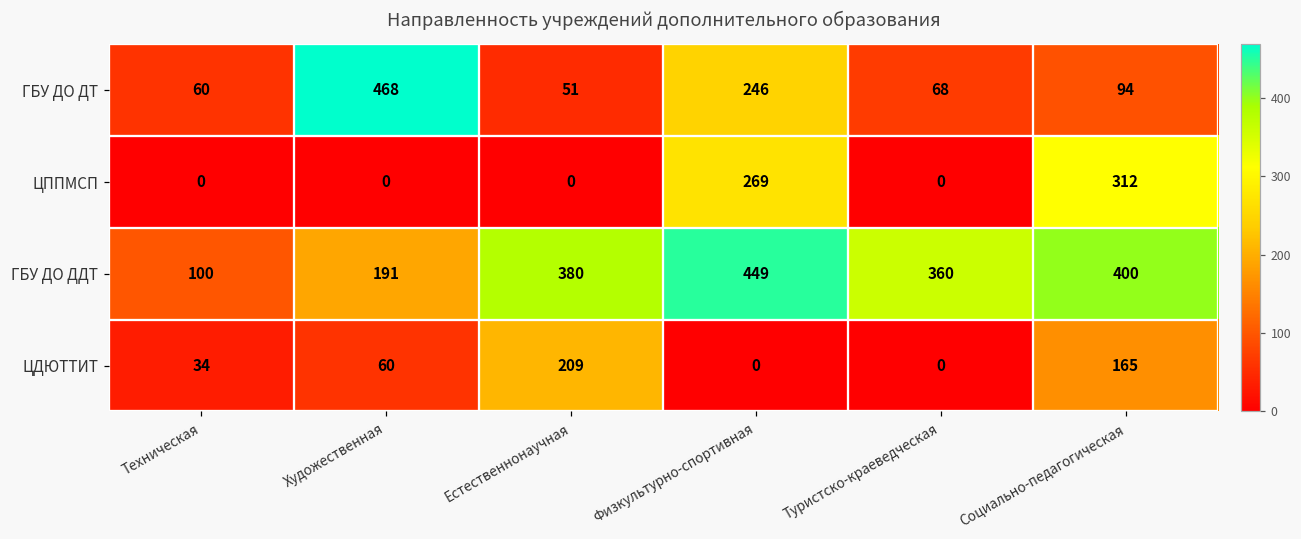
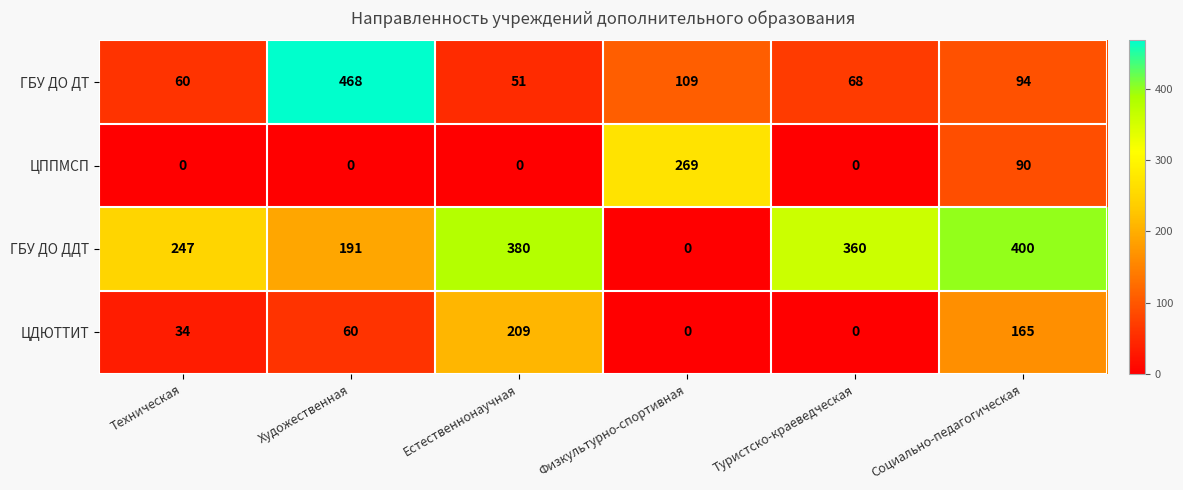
  {
    "ГБУ ДО ДТ": {
      "Техническая": 60,
      "Художественная": 468,
      "Естественнонаучная": 51,
-     "Физкультурно-спортивная": 246,
+     "Физкультурно-спортивная": 109,
      "Туристско-краеведческая": 68,
      "Социально-педагогическая": 94
    },
    "ЦППМСП": {
      "Техническая": 0,
      "Художественная": 0,
      "Естественнонаучная": 0,
      "Физкультурно-спортивная": 269,
      "Туристско-краеведческая": 0,
-     "Социально-педагогическая": 312
+     "Социально-педагогическая": 90
    },
    "ГБУ ДО ДДТ": {
-     "Техническая": 100,
+     "Техническая": 247,
      "Художественная": 191,
      "Естественнонаучная": 380,
-     "Физкультурно-спортивная": 449,
+     "Физкультурно-спортивная": 0,
      "Туристско-краеведческая": 360,
      "Социально-педагогическая": 400
    },
    "ЦДЮТТИТ": {
      "Техническая": 34,
      "Художественная": 60,
      "Естественнонаучная": 209,
      "Физкультурно-спортивная": 0,
      "Туристско-краеведческая": 0,
      "Социально-педагогическая": 165
    }
  }
